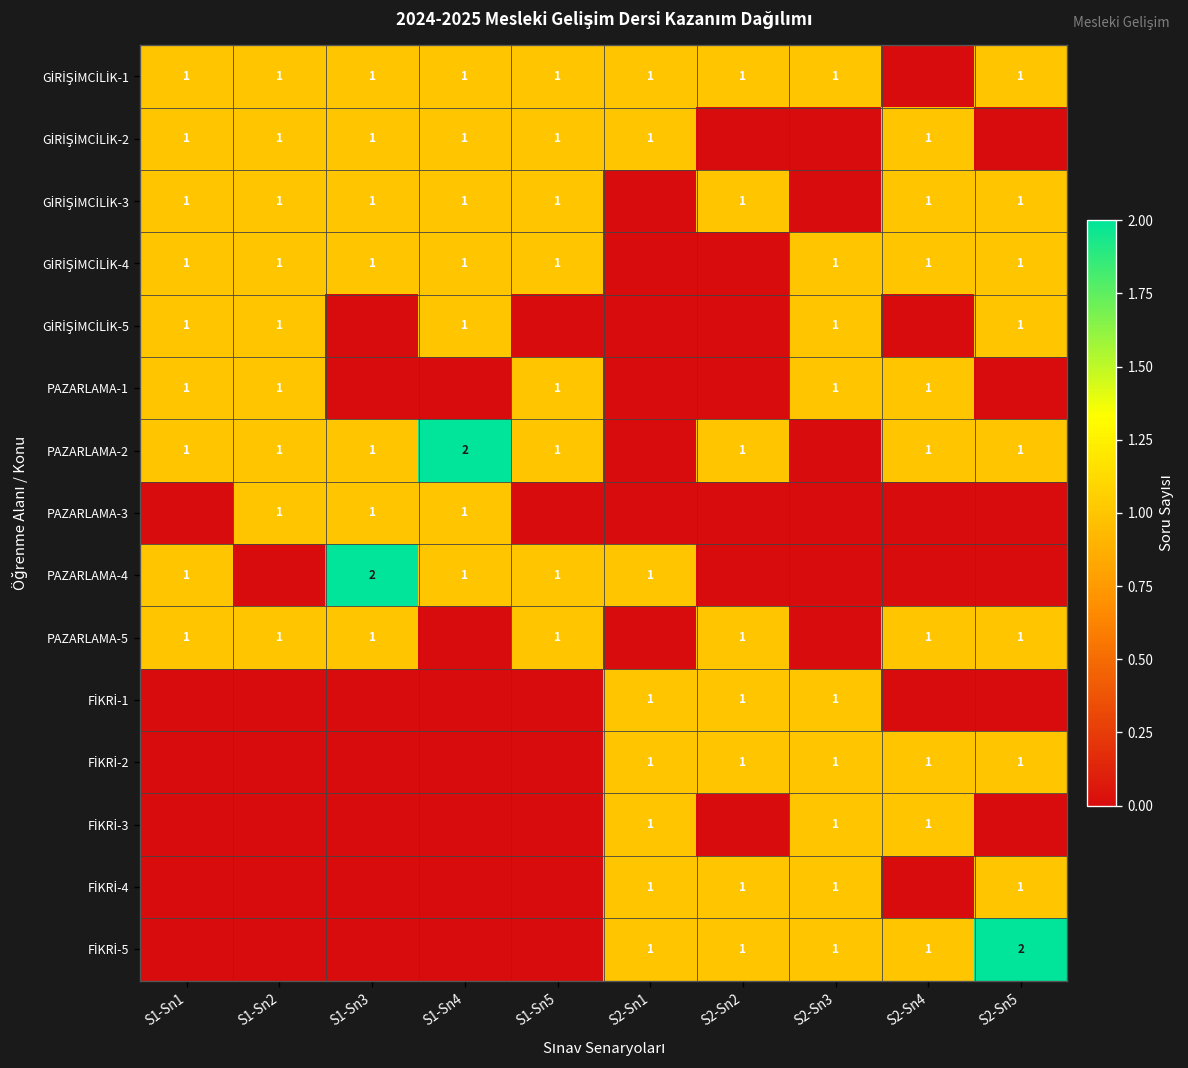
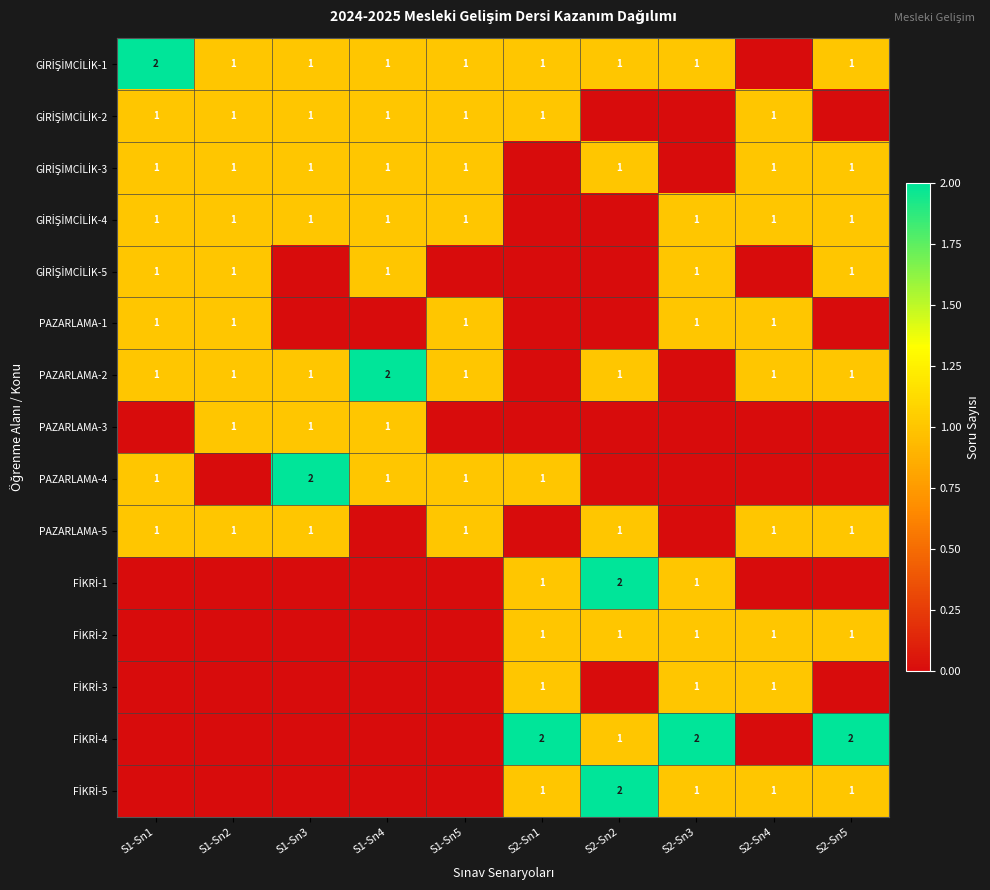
  {
    "GİRİŞİMCİLİK-1": {
-     "S1-Sn1": 1,
+     "S1-Sn1": 2,
      "S1-Sn2": 1,
      "S1-Sn3": 1,
      "S1-Sn4": 1,
      "S1-Sn5": 1,
      "S2-Sn1": 1,
      "S2-Sn2": 1,
      "S2-Sn3": 1,
      "S2-Sn5": 1
    },
    "GİRİŞİMCİLİK-2": {
      "S1-Sn1": 1,
      "S1-Sn2": 1,
      "S1-Sn3": 1,
      "S1-Sn4": 1,
      "S1-Sn5": 1,
      "S2-Sn1": 1,
      "S2-Sn4": 1
    },
    "GİRİŞİMCİLİK-3": {
      "S1-Sn1": 1,
      "S1-Sn2": 1,
      "S1-Sn3": 1,
      "S1-Sn4": 1,
      "S1-Sn5": 1,
      "S2-Sn2": 1,
      "S2-Sn4": 1,
      "S2-Sn5": 1
    },
    "GİRİŞİMCİLİK-4": {
      "S1-Sn1": 1,
      "S1-Sn2": 1,
      "S1-Sn3": 1,
      "S1-Sn4": 1,
      "S1-Sn5": 1,
      "S2-Sn3": 1,
      "S2-Sn4": 1,
      "S2-Sn5": 1
    },
    "GİRİŞİMCİLİK-5": {
      "S1-Sn1": 1,
      "S1-Sn2": 1,
      "S1-Sn4": 1,
      "S2-Sn3": 1,
      "S2-Sn5": 1
    },
    "PAZARLAMA-1": {
      "S1-Sn1": 1,
      "S1-Sn2": 1,
      "S1-Sn5": 1,
      "S2-Sn3": 1,
      "S2-Sn4": 1
    },
    "PAZARLAMA-2": {
      "S1-Sn1": 1,
      "S1-Sn2": 1,
      "S1-Sn3": 1,
      "S1-Sn4": 2,
      "S1-Sn5": 1,
      "S2-Sn2": 1,
      "S2-Sn4": 1,
      "S2-Sn5": 1
    },
    "PAZARLAMA-3": {
      "S1-Sn2": 1,
      "S1-Sn3": 1,
      "S1-Sn4": 1
    },
    "PAZARLAMA-4": {
      "S1-Sn1": 1,
      "S1-Sn3": 2,
      "S1-Sn4": 1,
      "S1-Sn5": 1,
      "S2-Sn1": 1
    },
    "PAZARLAMA-5": {
      "S1-Sn1": 1,
      "S1-Sn2": 1,
      "S1-Sn3": 1,
      "S1-Sn5": 1,
      "S2-Sn2": 1,
      "S2-Sn4": 1,
      "S2-Sn5": 1
    },
    "FİKRİ-1": {
      "S2-Sn1": 1,
-     "S2-Sn2": 1,
+     "S2-Sn2": 2,
      "S2-Sn3": 1
    },
    "FİKRİ-2": {
      "S2-Sn1": 1,
      "S2-Sn2": 1,
      "S2-Sn3": 1,
      "S2-Sn4": 1,
      "S2-Sn5": 1
    },
    "FİKRİ-3": {
      "S2-Sn1": 1,
      "S2-Sn3": 1,
      "S2-Sn4": 1
    },
    "FİKRİ-4": {
-     "S2-Sn1": 1,
+     "S2-Sn1": 2,
      "S2-Sn2": 1,
-     "S2-Sn3": 1,
-     "S2-Sn5": 1
+     "S2-Sn3": 2,
+     "S2-Sn5": 2
    },
    "FİKRİ-5": {
      "S2-Sn1": 1,
-     "S2-Sn2": 1,
+     "S2-Sn2": 2,
      "S2-Sn3": 1,
      "S2-Sn4": 1,
-     "S2-Sn5": 2
+     "S2-Sn5": 1
    }
  }
